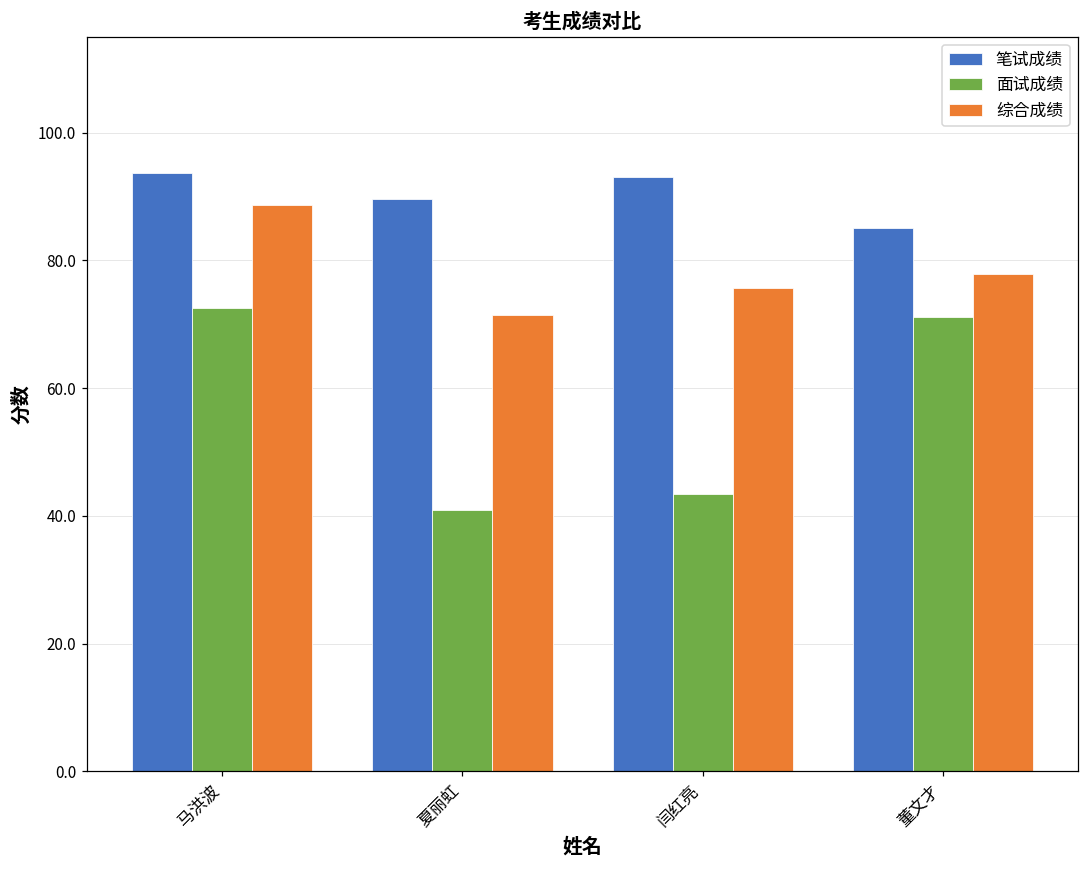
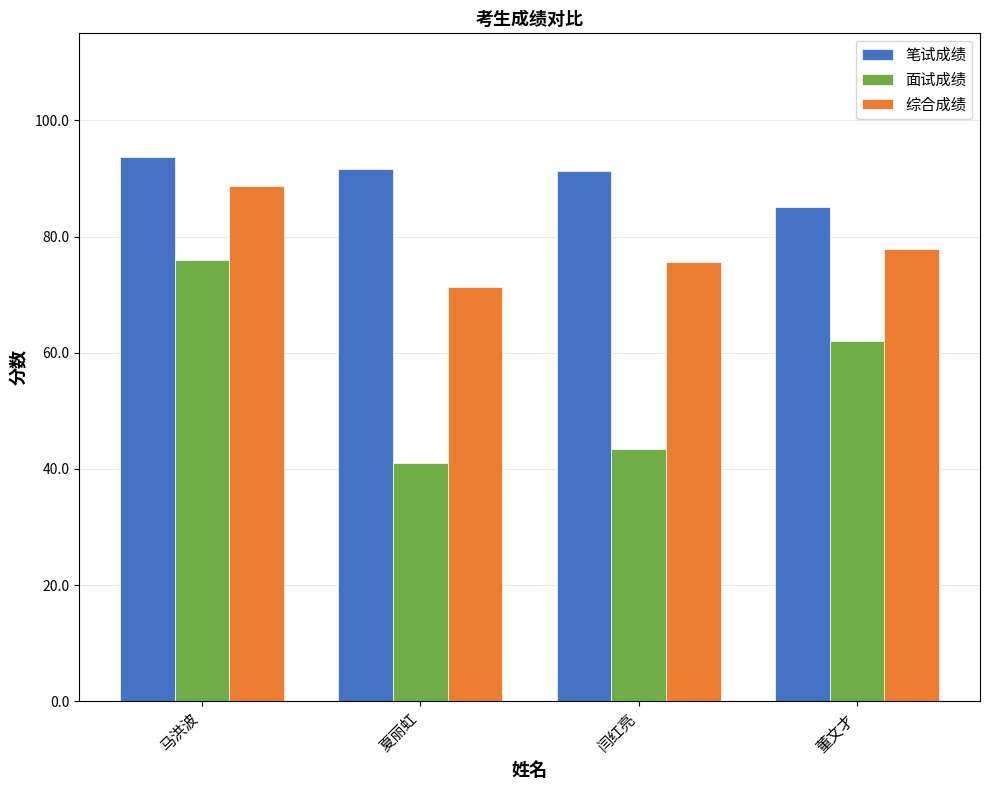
  {
    "笔试成绩": {
      "马洪波": 94,
-     "夏丽虹": 90,
-     "闫红亮": 93,
+     "夏丽虹": 92,
+     "闫红亮": 91,
      "董文才": 85
    },
    "面试成绩": {
-     "马洪波": 73,
+     "马洪波": 76,
      "夏丽虹": 41,
      "闫红亮": 43,
-     "董文才": 71
+     "董文才": 62
    },
    "综合成绩": {
      "马洪波": 89,
      "夏丽虹": 71,
      "闫红亮": 76,
      "董文才": 78
    }
  }
